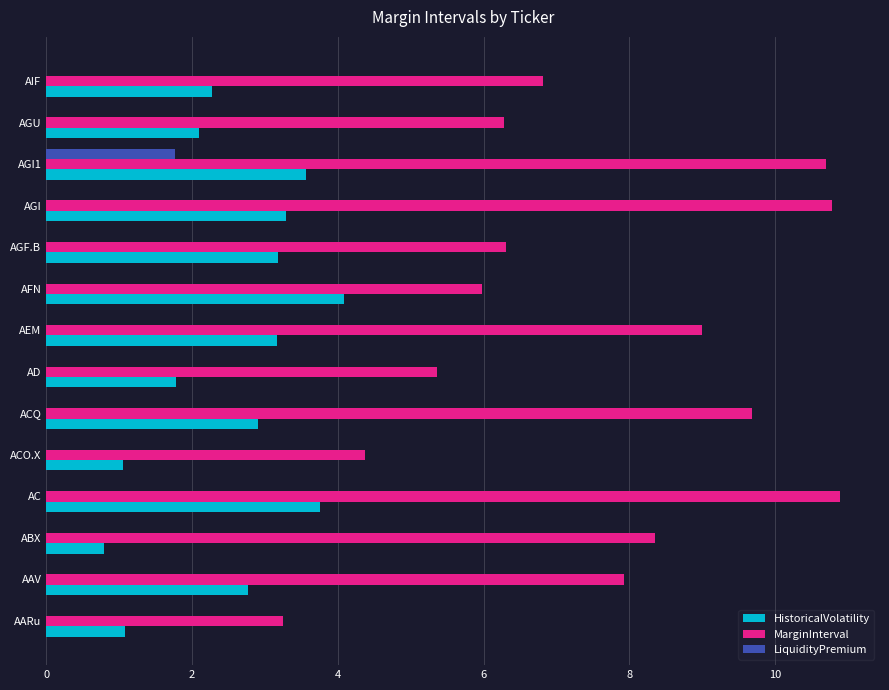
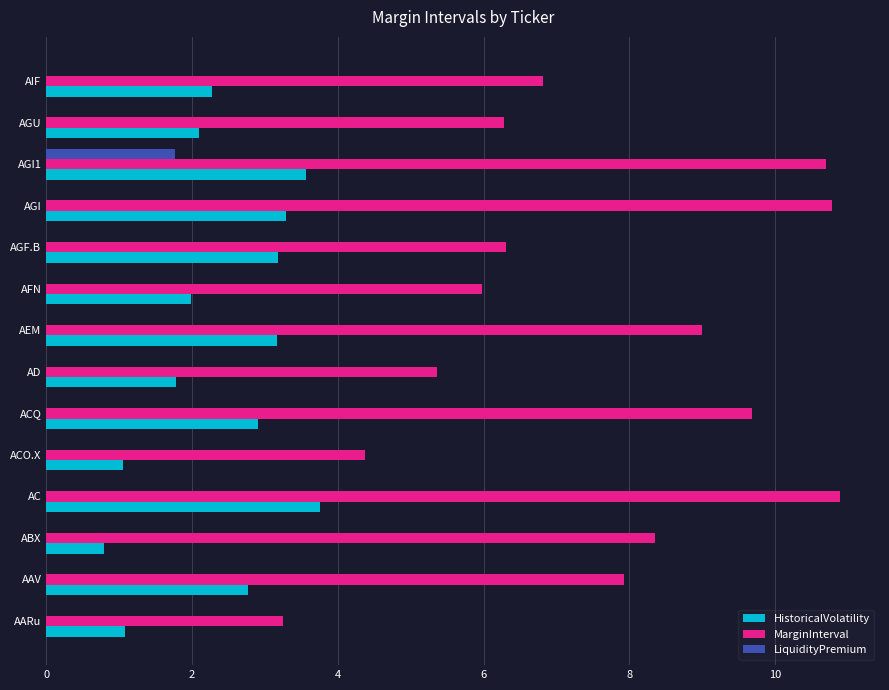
  {
    "HistoricalVolatility": {
      "AIF": 2.3,
      "AGU": 2.1,
      "AGI1": 3.6,
      "AGI": 3.3,
      "AGF.B": 3.2,
-     "AFN": 4.1,
+     "AFN": 2.0,
      "AEM": 3.2,
      "AD": 1.8,
      "ACQ": 2.9,
      "ACO.X": 1.1,
      "AC": 3.8,
      "ABX": 0.8,
      "AAV": 2.8,
      "AARu": 1.1
    },
    "MarginInterval": {
      "AIF": 6.8,
      "AGU": 6.3,
      "AGI1": 10.7,
      "AGI": 10.8,
      "AGF.B": 6.3,
      "AFN": 6.0,
      "AEM": 9.0,
      "AD": 5.4,
      "ACQ": 9.7,
      "ACO.X": 4.4,
      "AC": 10.9,
      "ABX": 8.3,
      "AAV": 7.9,
      "AARu": 3.2
    },
    "LiquidityPremium": {
      "AIF": 0.0,
      "AGU": 0.0,
      "AGI1": 1.8,
      "AGI": 0.0,
      "AGF.B": 0.0,
      "AFN": 0.0,
      "AEM": 0.0,
      "AD": 0.0,
      "ACQ": 0.0,
      "ACO.X": 0.0,
      "AC": 0.0,
      "ABX": 0.0,
      "AAV": 0.0,
      "AARu": 0.0
    }
  }
